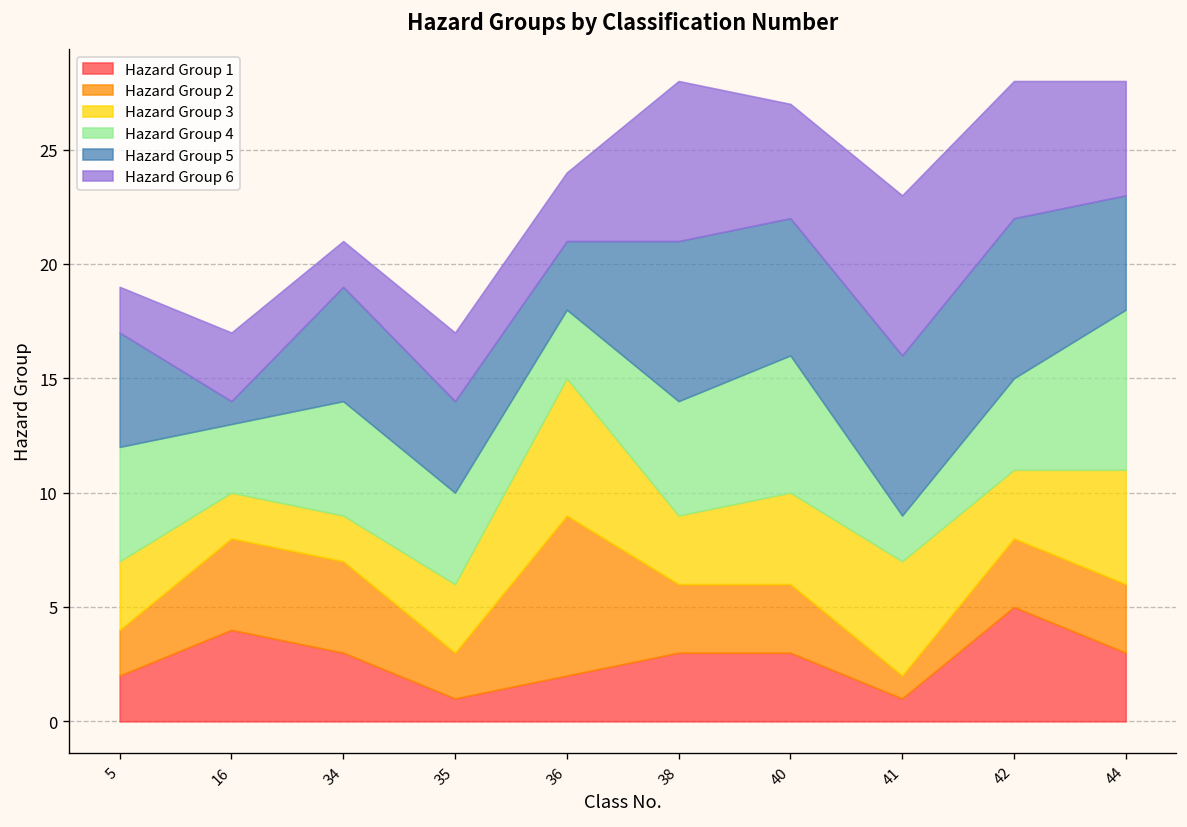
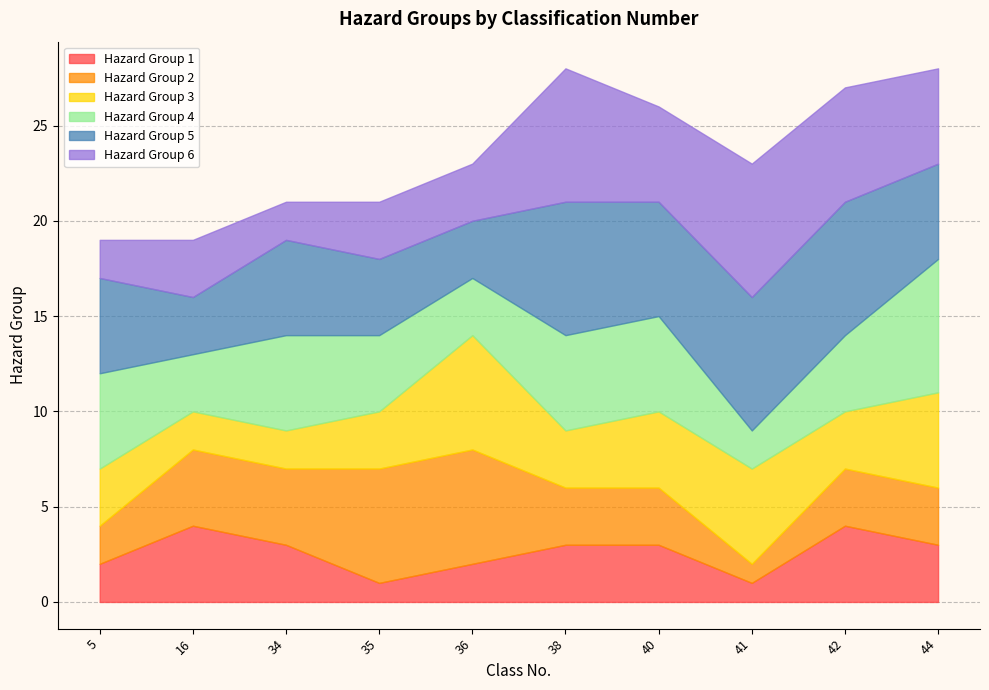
  {
    "Hazard Group 1": {
      "5": 2,
      "16": 4,
      "34": 3,
      "35": 1,
      "36": 2,
      "38": 3,
      "40": 3,
      "41": 1,
-     "42": 5,
+     "42": 4,
      "44": 3
    },
    "Hazard Group 2": {
      "5": 2,
      "16": 4,
      "34": 4,
-     "35": 2,
-     "36": 7,
+     "35": 6,
+     "36": 6,
      "38": 3,
      "40": 3,
      "41": 1,
      "42": 3,
      "44": 3
    },
    "Hazard Group 3": {
      "5": 3,
      "16": 2,
      "34": 2,
      "35": 3,
      "36": 6,
      "38": 3,
      "40": 4,
      "41": 5,
      "42": 3,
      "44": 5
    },
    "Hazard Group 4": {
      "5": 5,
      "16": 3,
      "34": 5,
      "35": 4,
      "36": 3,
      "38": 5,
-     "40": 6,
+     "40": 5,
      "41": 2,
      "42": 4,
      "44": 7
    },
    "Hazard Group 5": {
      "5": 5,
-     "16": 1,
+     "16": 3,
      "34": 5,
      "35": 4,
      "36": 3,
      "38": 7,
      "40": 6,
      "41": 7,
      "42": 7,
      "44": 5
    },
    "Hazard Group 6": {
      "5": 2,
      "16": 3,
      "34": 2,
      "35": 3,
      "36": 3,
      "38": 7,
      "40": 5,
      "41": 7,
      "42": 6,
      "44": 5
    }
  }
